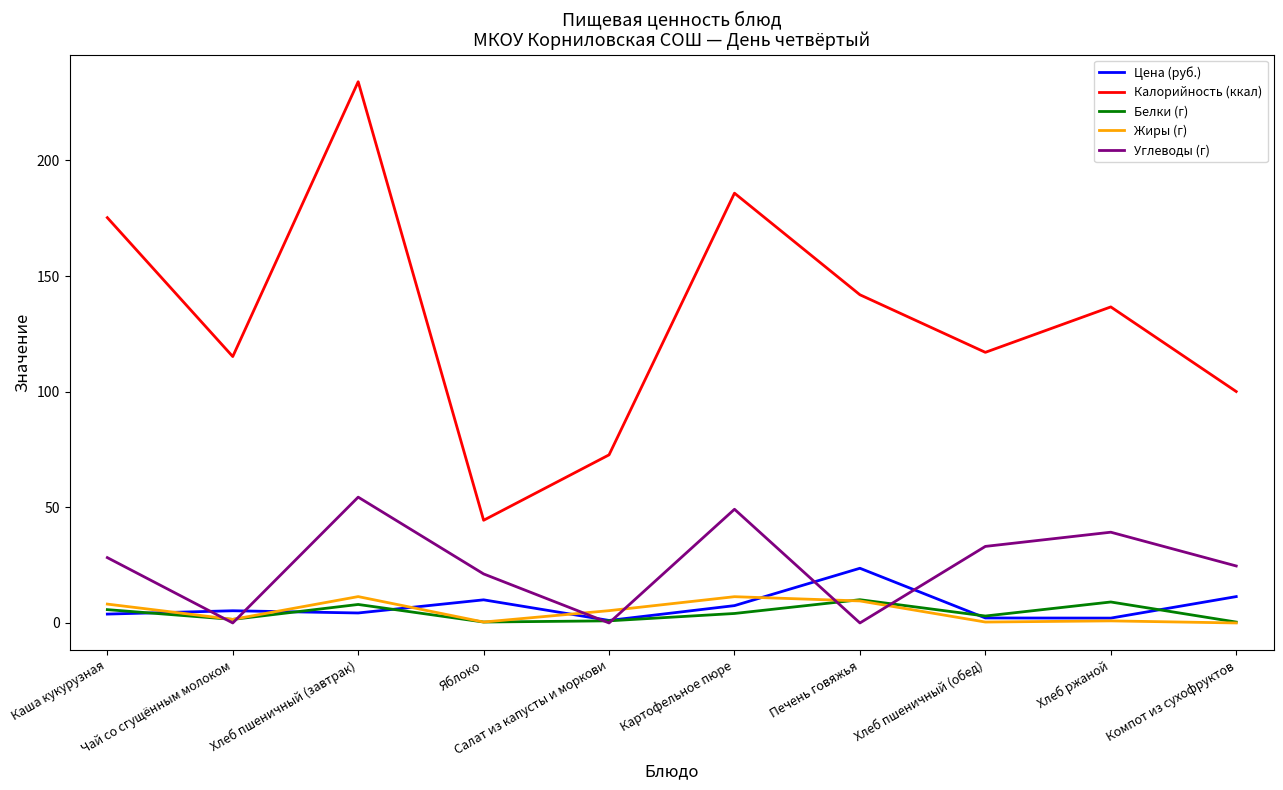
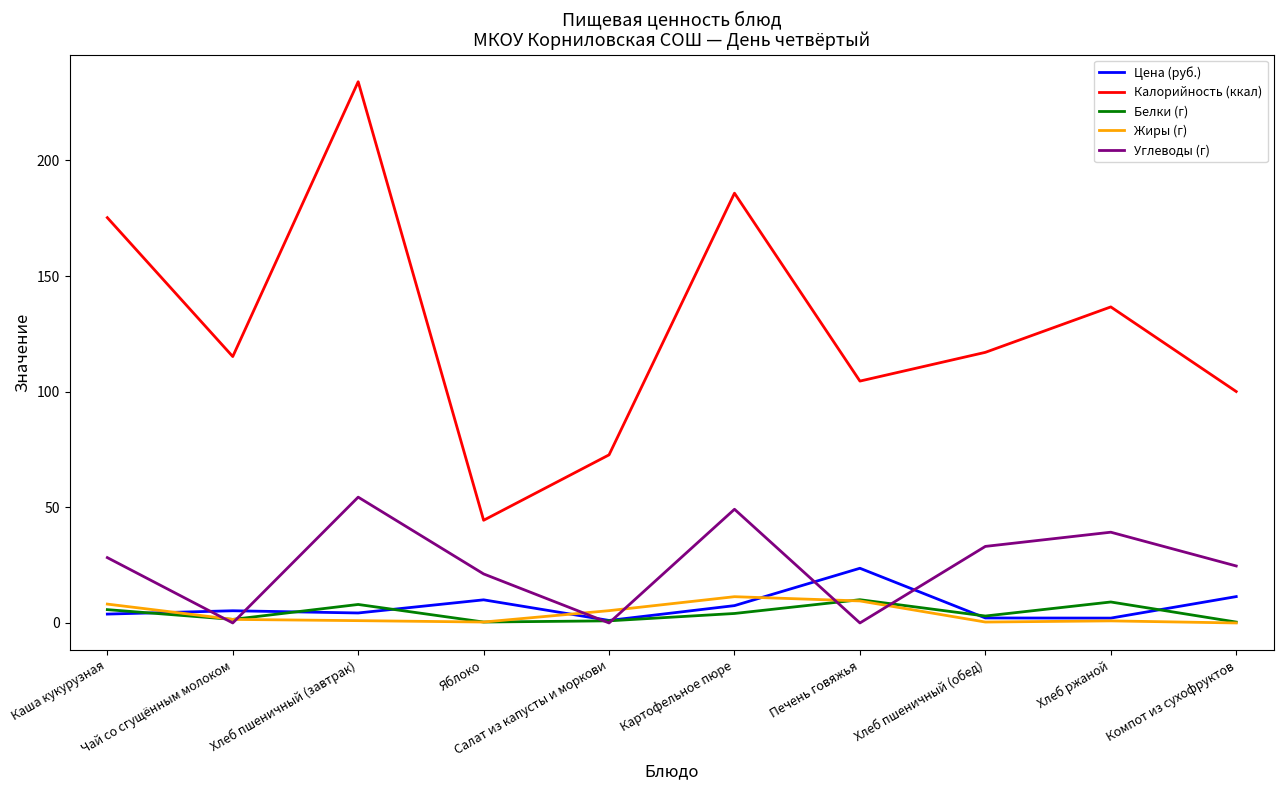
  {
    "Цена (руб.)": {
      "Каша кукурузная": 4,
      "Чай со сгущённым молоком": 5,
      "Хлеб пшеничный (завтрак)": 4,
      "Яблоко": 10,
      "Картофельное пюре": 8,
      "Печень говяжья": 24,
      "Хлеб ржаной": 2,
      "Компот из сухофруктов": 11
    },
    "Калорийность (ккал)": {
      "Каша кукурузная": 175,
      "Чай со сгущённым молоком": 115,
      "Хлеб пшеничный (завтрак)": 234,
      "Яблоко": 44,
      "Салат из капусты и моркови": 73,
      "Картофельное пюре": 186,
-     "Печень говяжья": 142,
+     "Печень говяжья": 105,
      "Хлеб пшеничный (обед)": 117,
      "Хлеб ржаной": 137,
      "Компот из сухофруктов": 100
    },
    "Белки (г)": {
      "Каша кукурузная": 6,
      "Хлеб пшеничный (завтрак)": 8,
      "Картофельное пюре": 4,
      "Хлеб ржаной": 9
    },
    "Жиры (г)": {
      "Каша кукурузная": 8,
-     "Хлеб пшеничный (завтрак)": 11,
+     "Хлеб пшеничный (завтрак)": 1,
      "Салат из капусты и моркови": 5,
      "Картофельное пюре": 11,
      "Хлеб пшеничный (обед)": 0,
      "Хлеб ржаной": 1
    },
    "Углеводы (г)": {
      "Каша кукурузная": 28,
      "Чай со сгущённым молоком": 0,
      "Хлеб пшеничный (завтрак)": 54,
      "Яблоко": 21,
      "Картофельное пюре": 49,
      "Печень говяжья": 0,
      "Хлеб пшеничный (обед)": 33,
      "Хлеб ржаной": 39,
      "Компот из сухофруктов": 25
    }
  }
